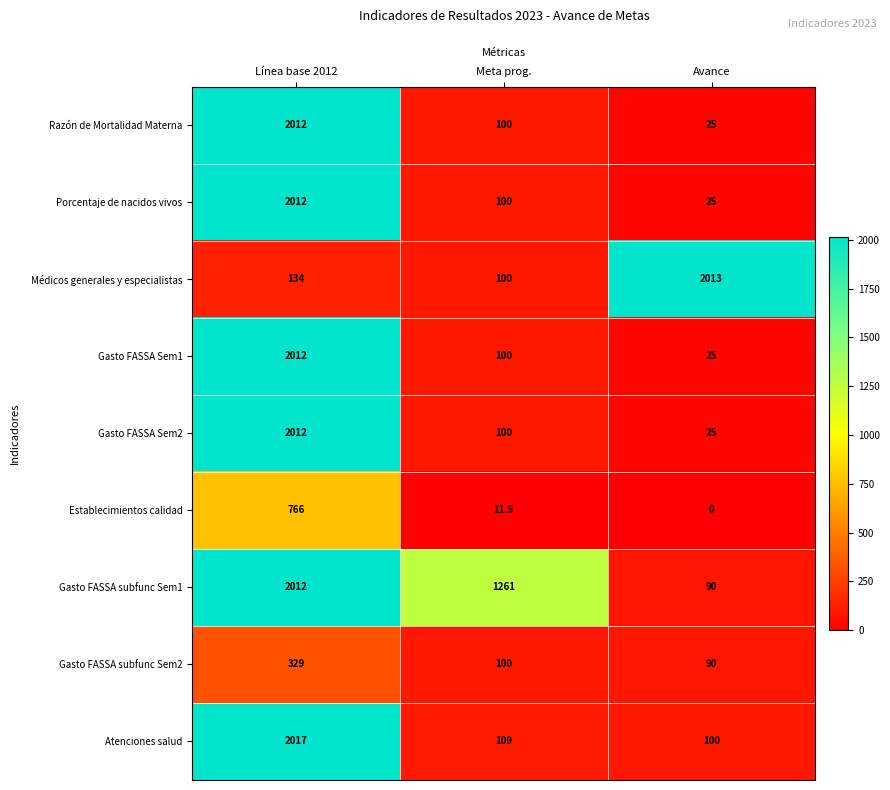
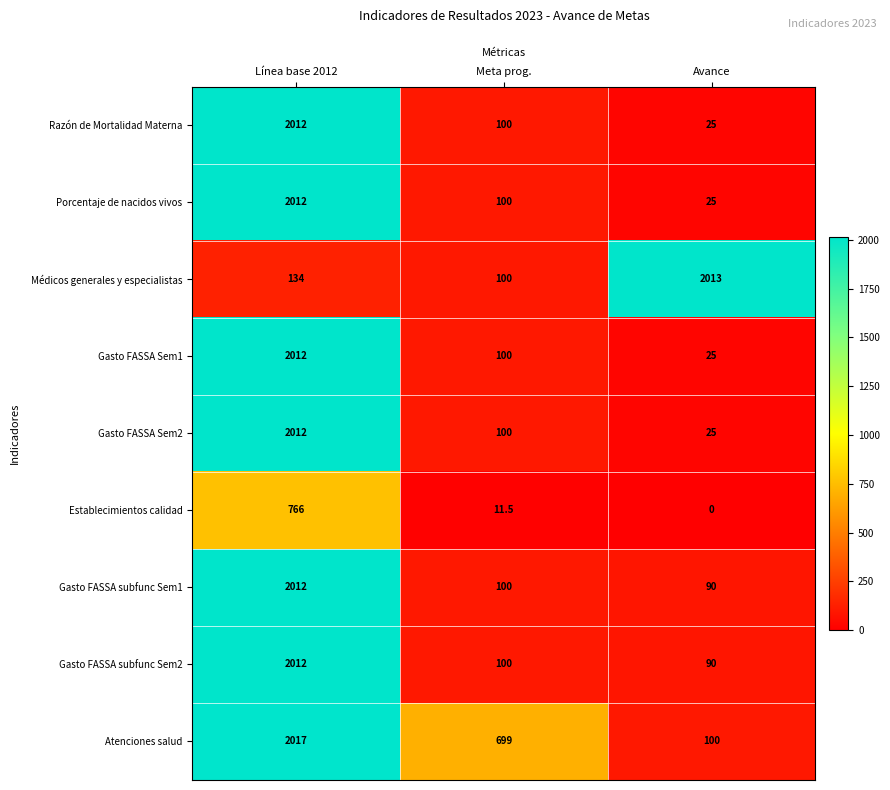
  {
    "Razón de Mortalidad Materna": {
      "Línea base 2012": 2012,
      "Meta prog.": 100,
      "Avance": 25
    },
    "Porcentaje de nacidos vivos": {
      "Línea base 2012": 2012,
      "Meta prog.": 100,
      "Avance": 25
    },
    "Médicos generales y especialistas": {
      "Línea base 2012": 134,
      "Meta prog.": 100,
      "Avance": 2013
    },
    "Gasto FASSA Sem1": {
      "Línea base 2012": 2012,
      "Meta prog.": 100,
      "Avance": 25
    },
    "Gasto FASSA Sem2": {
      "Línea base 2012": 2012,
      "Meta prog.": 100,
      "Avance": 25
    },
    "Establecimientos calidad": {
      "Línea base 2012": 766,
      "Meta prog.": 11.5,
      "Avance": 0
    },
    "Gasto FASSA subfunc Sem1": {
      "Línea base 2012": 2012,
-     "Meta prog.": 1261,
+     "Meta prog.": 100,
      "Avance": 90
    },
    "Gasto FASSA subfunc Sem2": {
-     "Línea base 2012": 329,
+     "Línea base 2012": 2012,
      "Meta prog.": 100,
      "Avance": 90
    },
    "Atenciones salud": {
      "Línea base 2012": 2017,
-     "Meta prog.": 109,
+     "Meta prog.": 699,
      "Avance": 100
    }
  }
